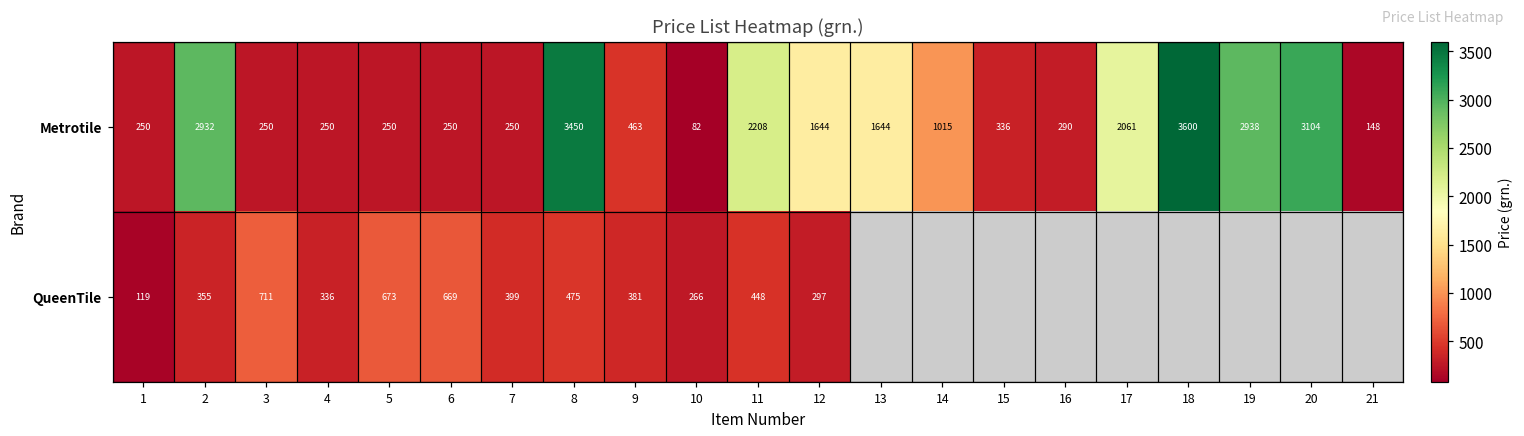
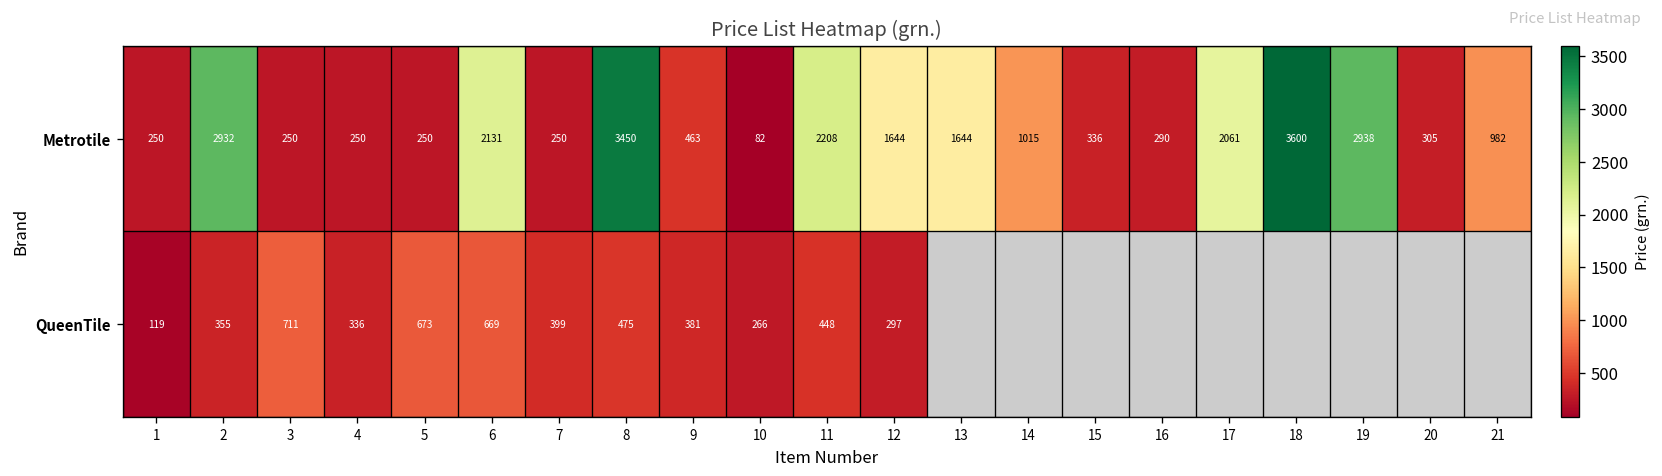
  {
    "Metrotile": {
      "1": 250,
      "2": 2932,
      "3": 250,
      "4": 250,
      "5": 250,
-     "6": 250,
+     "6": 2131,
      "7": 250,
      "8": 3450,
      "9": 463,
      "10": 82,
      "11": 2208,
      "12": 1644,
      "13": 1644,
      "14": 1015,
      "15": 336,
      "16": 290,
      "17": 2061,
      "18": 3600,
      "19": 2938,
-     "20": 3104,
-     "21": 148
+     "20": 305,
+     "21": 982
    },
    "QueenTile": {
      "1": 119,
      "2": 355,
      "3": 711,
      "4": 336,
      "5": 673,
      "6": 669,
      "7": 399,
      "8": 475,
      "9": 381,
      "10": 266,
      "11": 448,
      "12": 297
    }
  }
